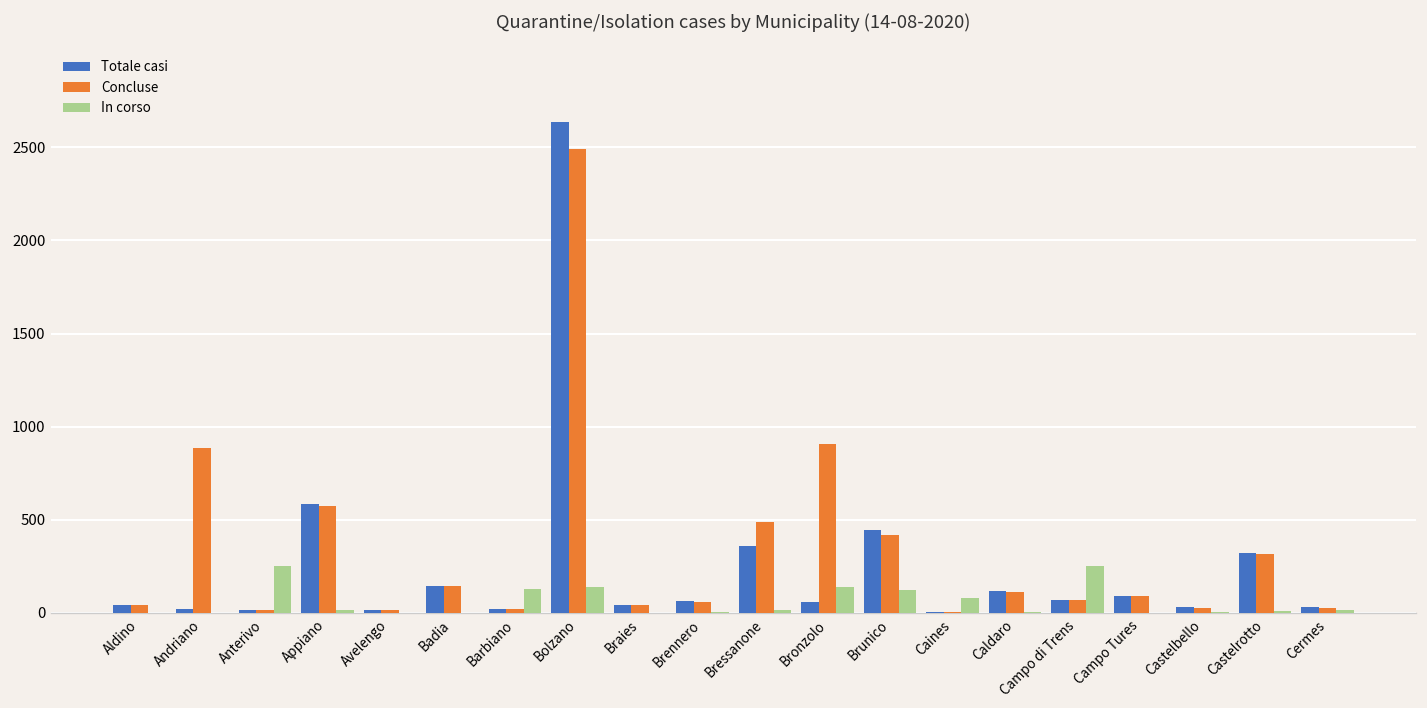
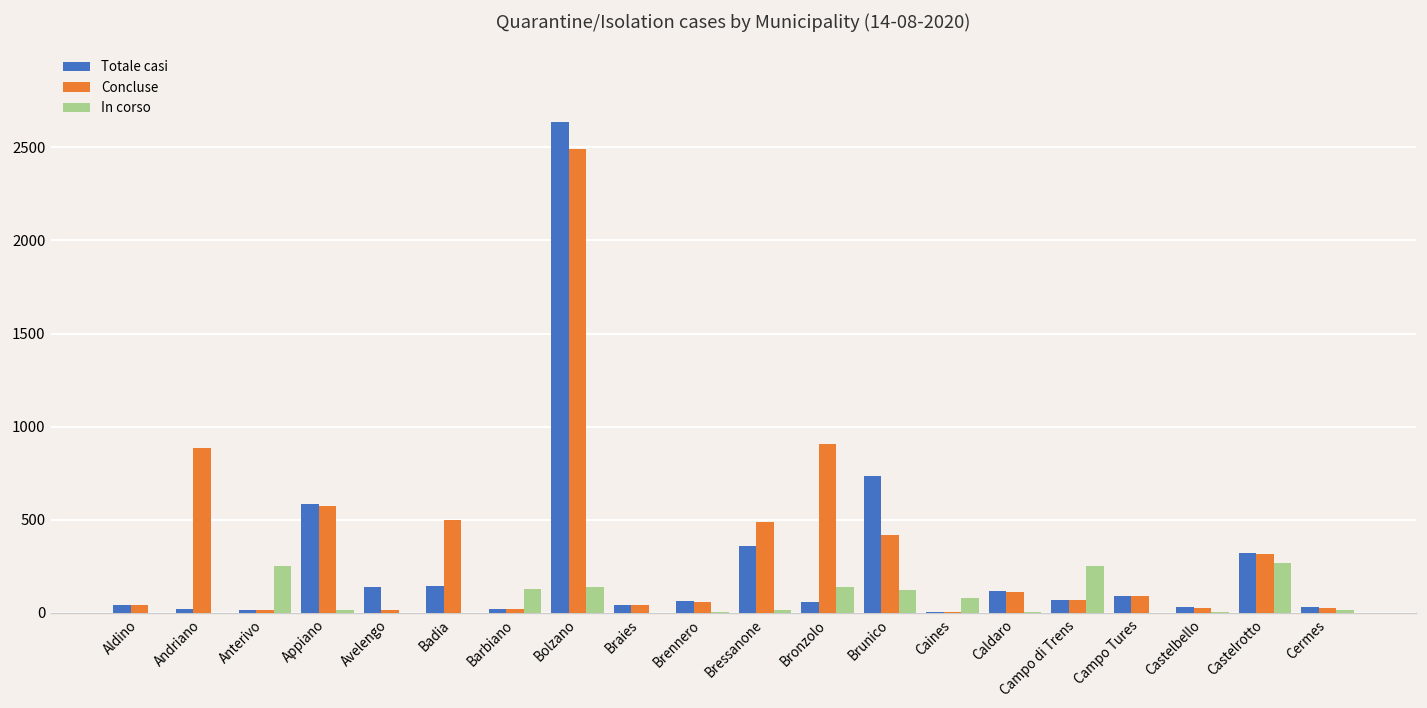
  {
    "Totale casi": {
      "Aldino": 40,
      "Andriano": 20,
      "Appiano": 590,
-     "Avelengo": 10,
+     "Avelengo": 140,
      "Badia": 140,
      "Barbiano": 20,
      "Bolzano": 2640,
      "Braies": 40,
      "Brennero": 60,
      "Bressanone": 360,
      "Bronzolo": 60,
-     "Brunico": 440,
+     "Brunico": 740,
      "Caldaro": 120,
      "Campo di Trens": 70,
      "Campo Tures": 90,
      "Castelbello": 30,
      "Castelrotto": 320,
      "Cermes": 30
    },
    "Concluse": {
      "Aldino": 40,
      "Andriano": 890,
      "Appiano": 570,
-     "Badia": 140,
+     "Badia": 500,
      "Barbiano": 20,
      "Bolzano": 2490,
      "Braies": 40,
      "Brennero": 60,
      "Bressanone": 490,
      "Bronzolo": 910,
      "Brunico": 420,
      "Caldaro": 110,
      "Campo di Trens": 70,
      "Campo Tures": 90,
      "Castelbello": 30,
      "Castelrotto": 310,
      "Cermes": 20
    },
    "In corso": {
      "Aldino": 0,
      "Anterivo": 250,
      "Avelengo": 0,
      "Barbiano": 130,
      "Bolzano": 140,
      "Braies": 0,
      "Bressanone": 20,
      "Bronzolo": 140,
      "Brunico": 120,
      "Caines": 80,
      "Campo di Trens": 250,
      "Campo Tures": 0,
-     "Castelrotto": 10
+     "Castelrotto": 270
    }
  }
